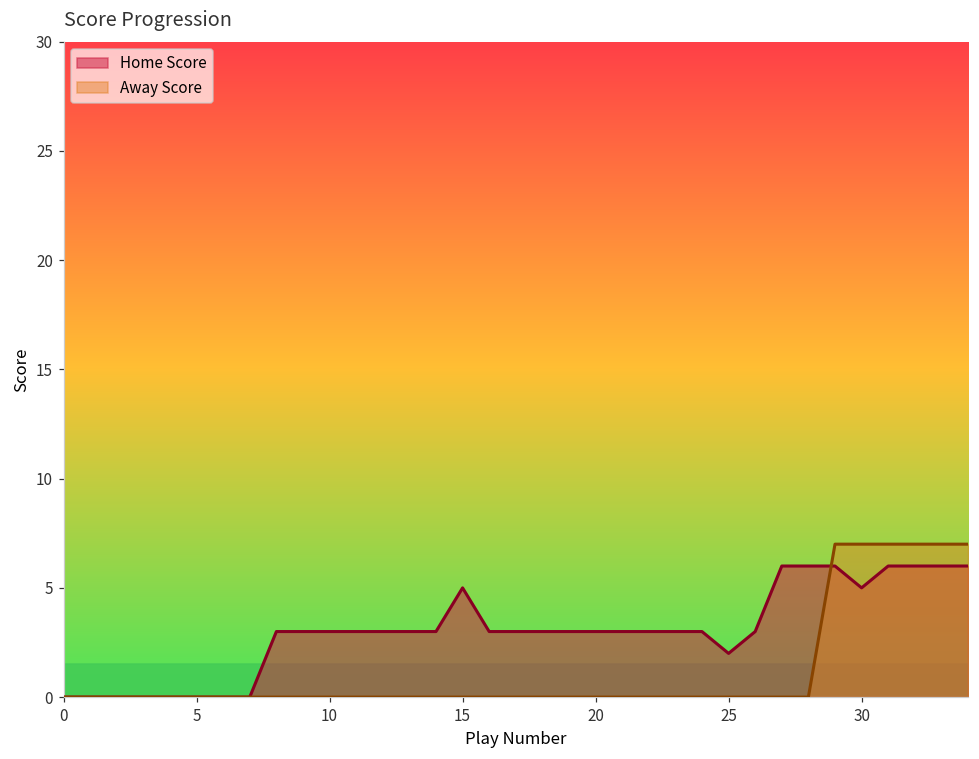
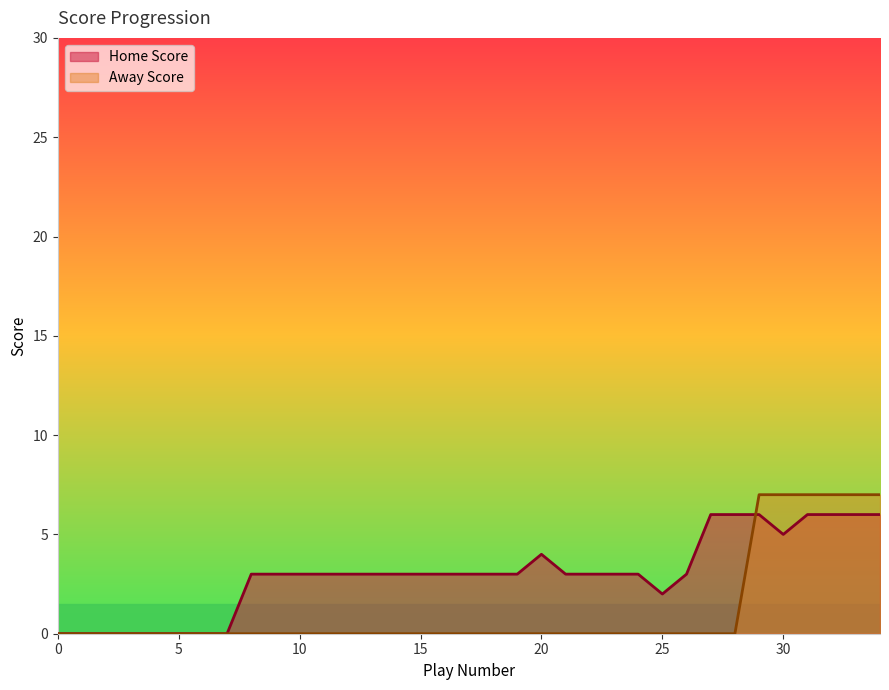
  {
    "Home Score": {
      "10": 3,
-     "15": 5,
-     "20": 3,
+     "15": 3,
+     "20": 4,
      "25": 2,
      "30": 5
    },
    "Away Score": {
      "30": 7
    }
  }
